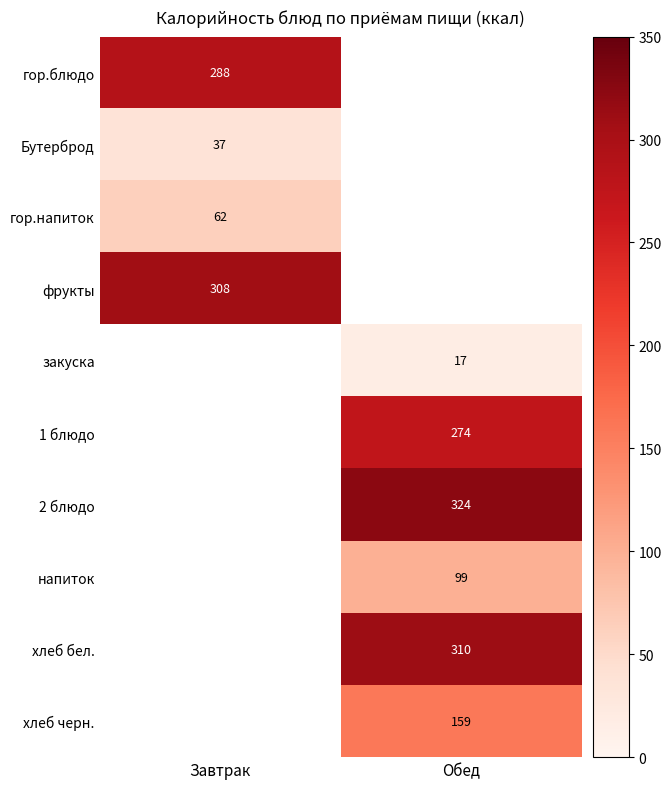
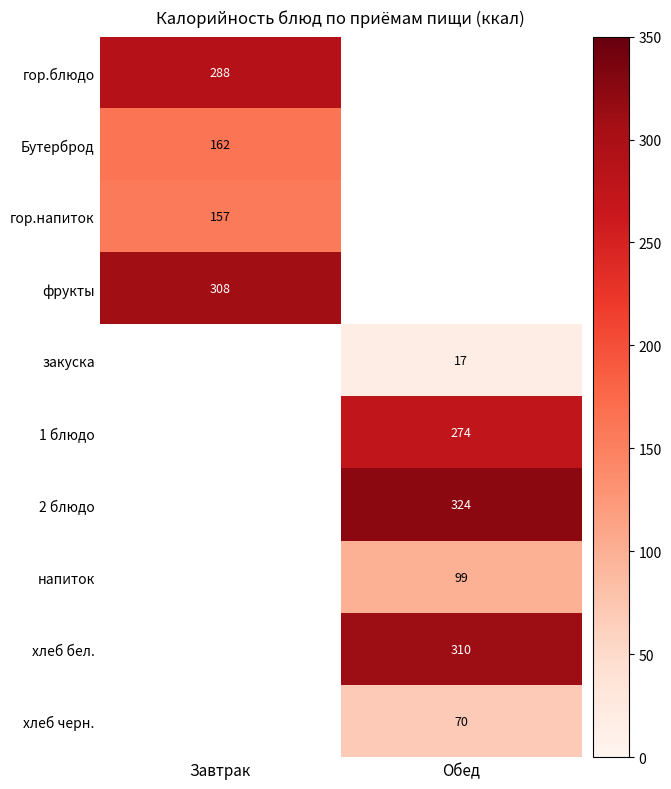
  {
    "гор.блюдо": {
      "Завтрак": 288
    },
    "Бутерброд": {
-     "Завтрак": 37
+     "Завтрак": 162
    },
    "гор.напиток": {
-     "Завтрак": 62
+     "Завтрак": 157
    },
    "фрукты": {
      "Завтрак": 308
    },
    "закуска": {
      "Обед": 17
    },
    "1 блюдо": {
      "Обед": 274
    },
    "2 блюдо": {
      "Обед": 324
    },
    "напиток": {
      "Обед": 99
    },
    "хлеб бел.": {
      "Обед": 310
    },
    "хлеб черн.": {
-     "Обед": 159
+     "Обед": 70
    }
  }
